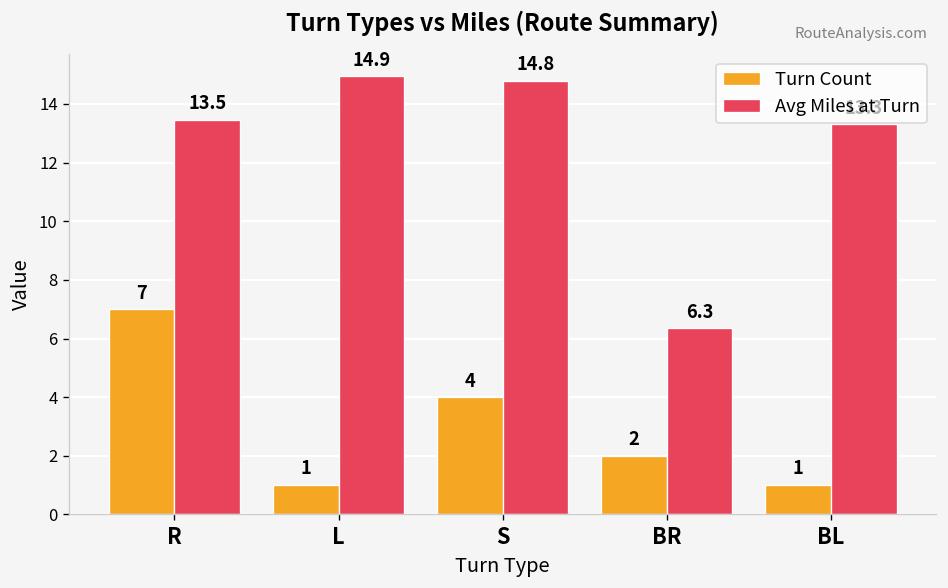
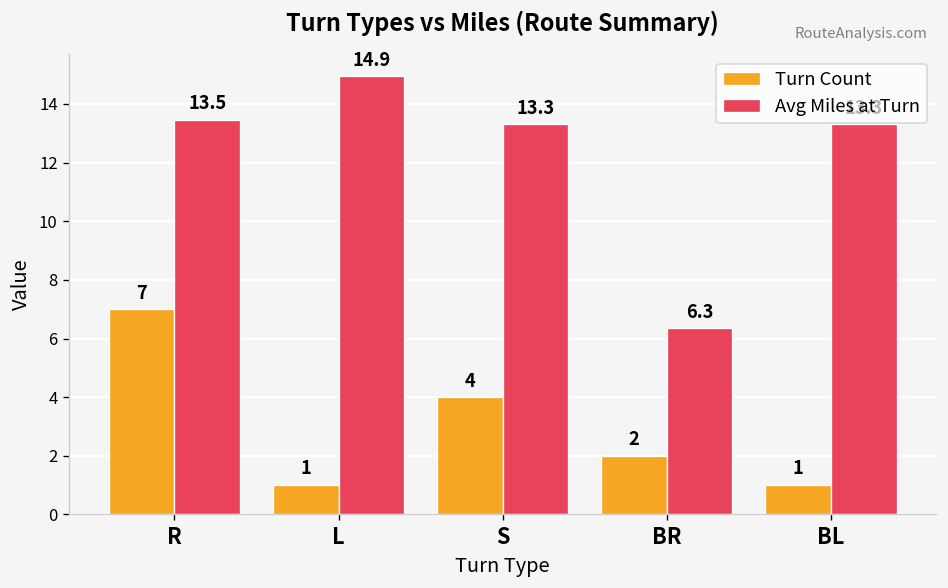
  {
    "Turn Count": {
      "R": 7,
      "L": 1,
      "S": 4,
      "BR": 2,
      "BL": 1
    },
    "Avg Miles at Turn": {
      "R": 13.5,
      "L": 14.9,
-     "S": 14.8,
+     "S": 13.3,
      "BR": 6.3
    }
  }
